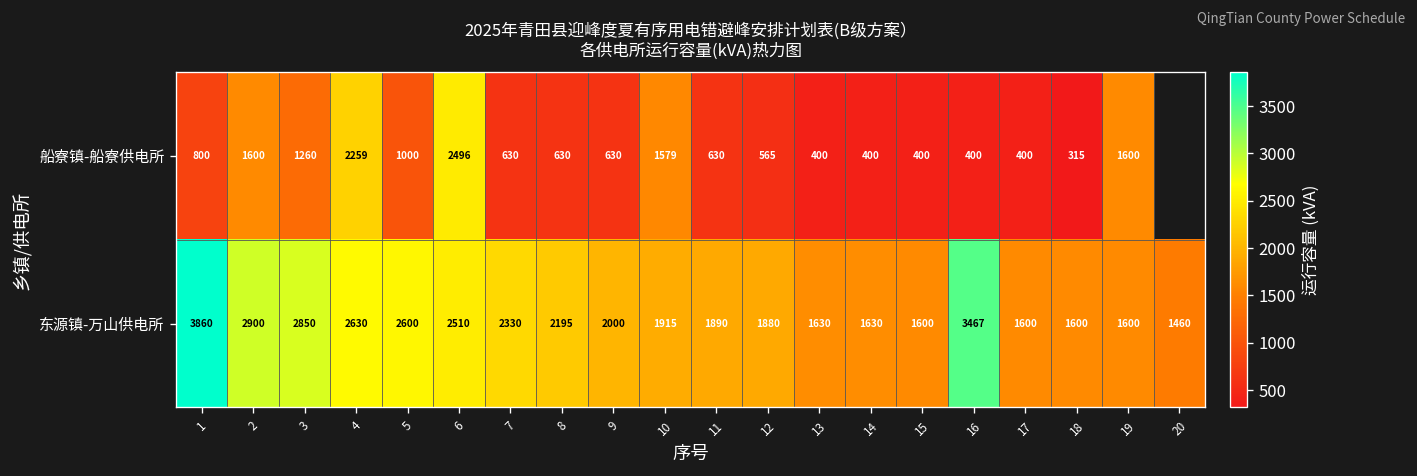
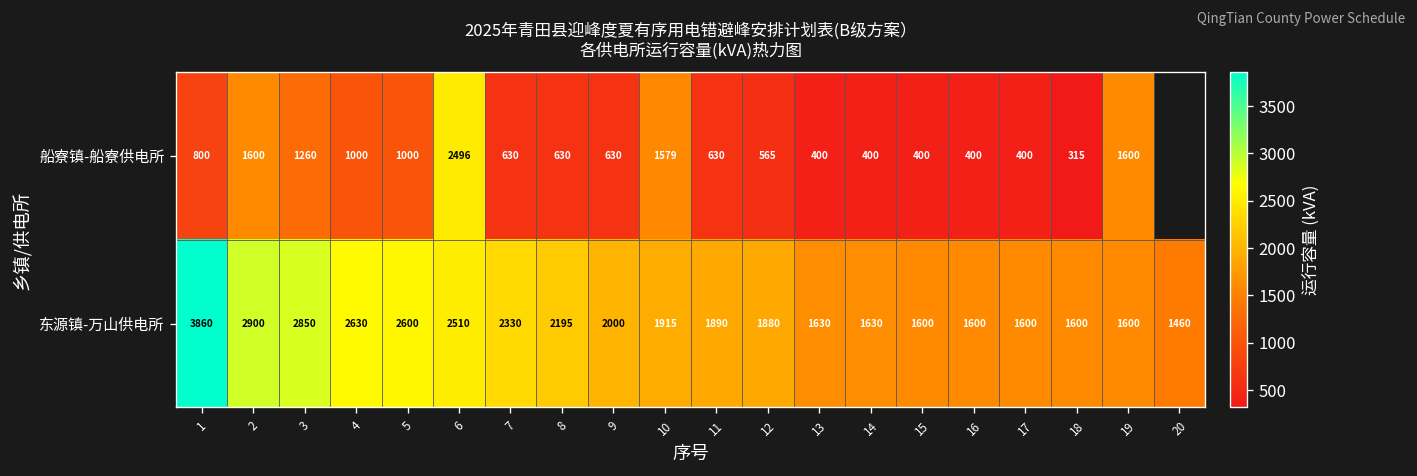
  {
    "船寮镇-船寮供电所": {
      "1": 800,
      "2": 1600,
      "3": 1260,
-     "4": 2259,
+     "4": 1000,
      "5": 1000,
      "6": 2496,
      "7": 630,
      "8": 630,
      "9": 630,
      "10": 1579,
      "11": 630,
      "12": 565,
      "13": 400,
      "14": 400,
      "15": 400,
      "16": 400,
      "17": 400,
      "18": 315,
      "19": 1600
    },
    "东源镇-万山供电所": {
      "1": 3860,
      "2": 2900,
      "3": 2850,
      "4": 2630,
      "5": 2600,
      "6": 2510,
      "7": 2330,
      "8": 2195,
      "9": 2000,
      "10": 1915,
      "11": 1890,
      "12": 1880,
      "13": 1630,
      "14": 1630,
      "15": 1600,
-     "16": 3467,
+     "16": 1600,
      "17": 1600,
      "18": 1600,
      "19": 1600,
      "20": 1460
    }
  }
